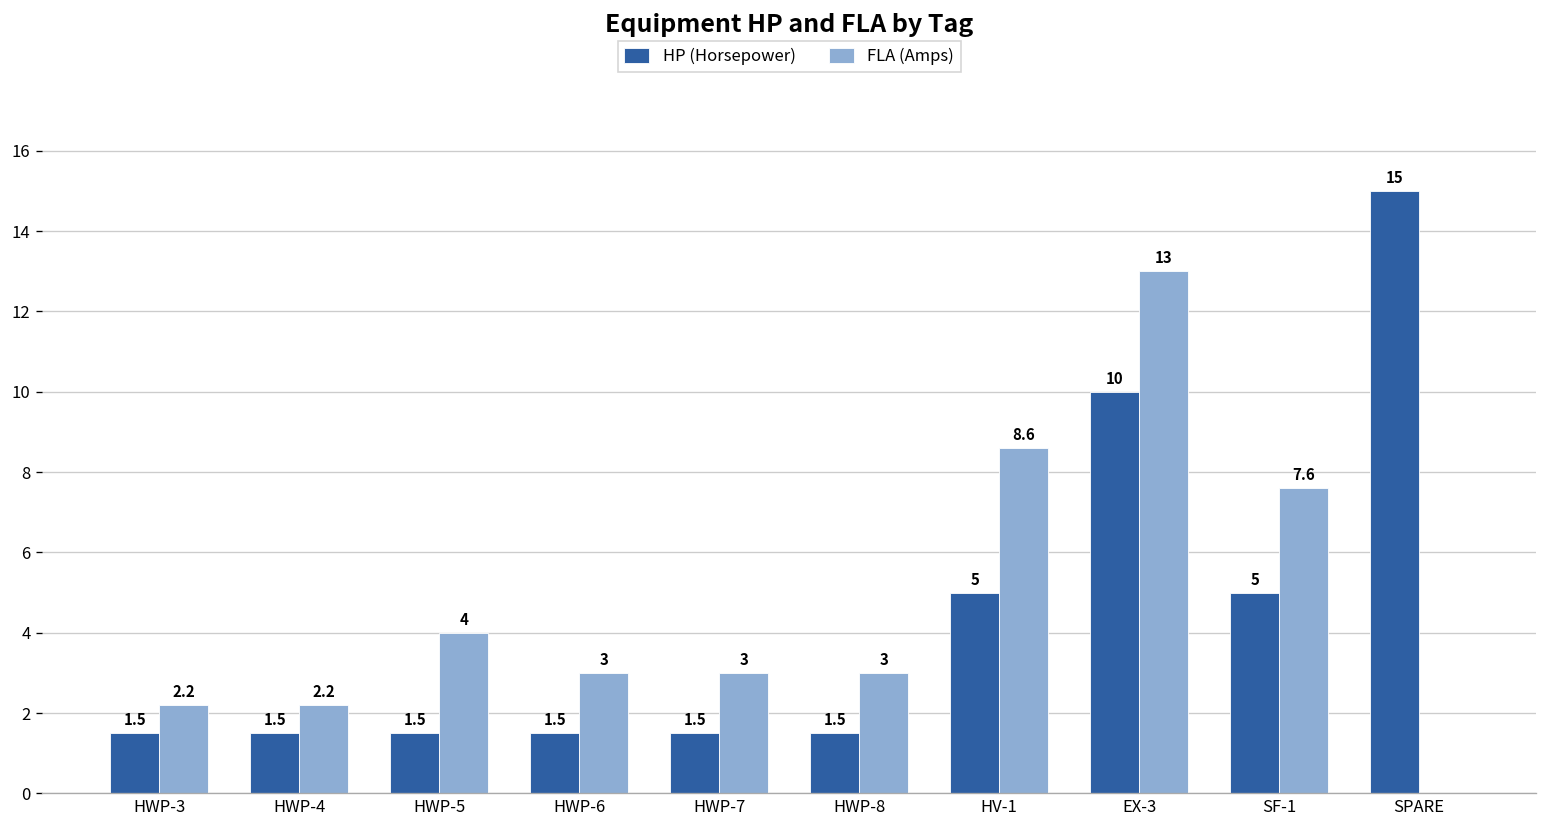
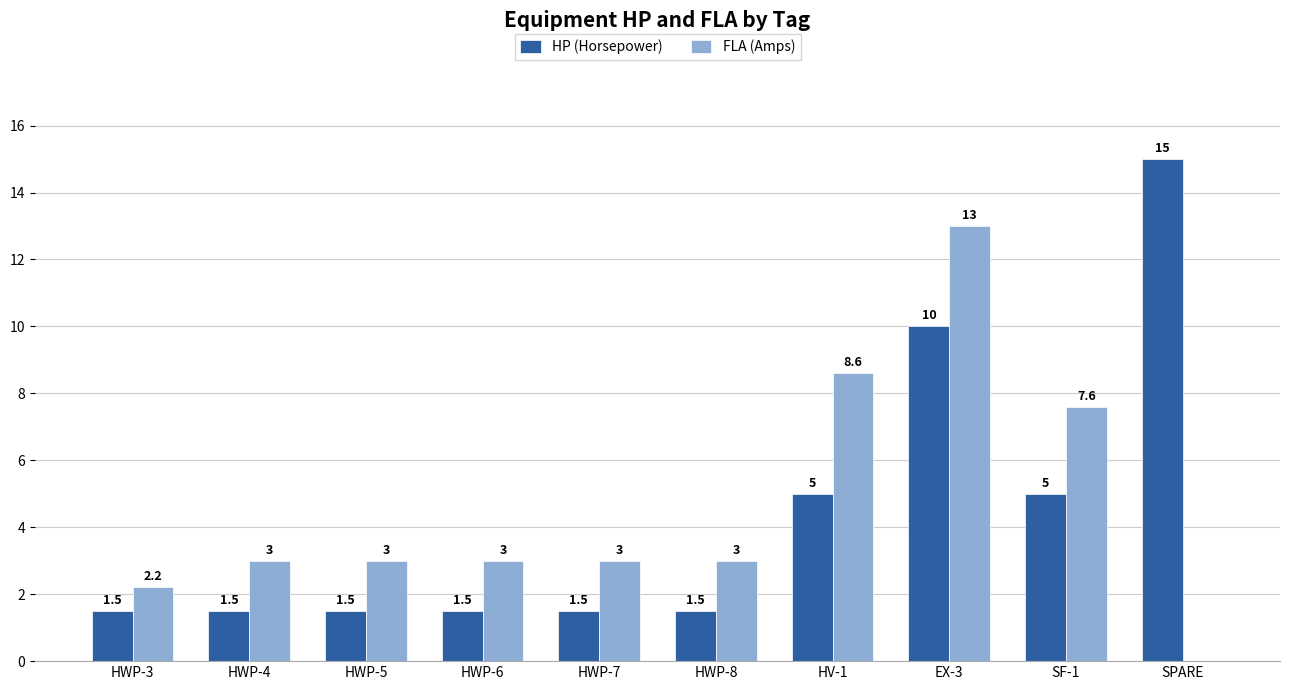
  {
    "HP (Horsepower)": {
      "HWP-3": 1.5,
      "HWP-4": 1.5,
      "HWP-5": 1.5,
      "HWP-6": 1.5,
      "HWP-7": 1.5,
      "HWP-8": 1.5,
      "HV-1": 5,
      "EX-3": 10,
      "SF-1": 5,
      "SPARE": 15
    },
    "FLA (Amps)": {
      "HWP-3": 2.2,
-     "HWP-4": 2.2,
-     "HWP-5": 4,
+     "HWP-4": 3,
+     "HWP-5": 3,
      "HWP-6": 3,
      "HWP-7": 3,
      "HWP-8": 3,
      "HV-1": 8.6,
      "EX-3": 13,
      "SF-1": 7.6
    }
  }
